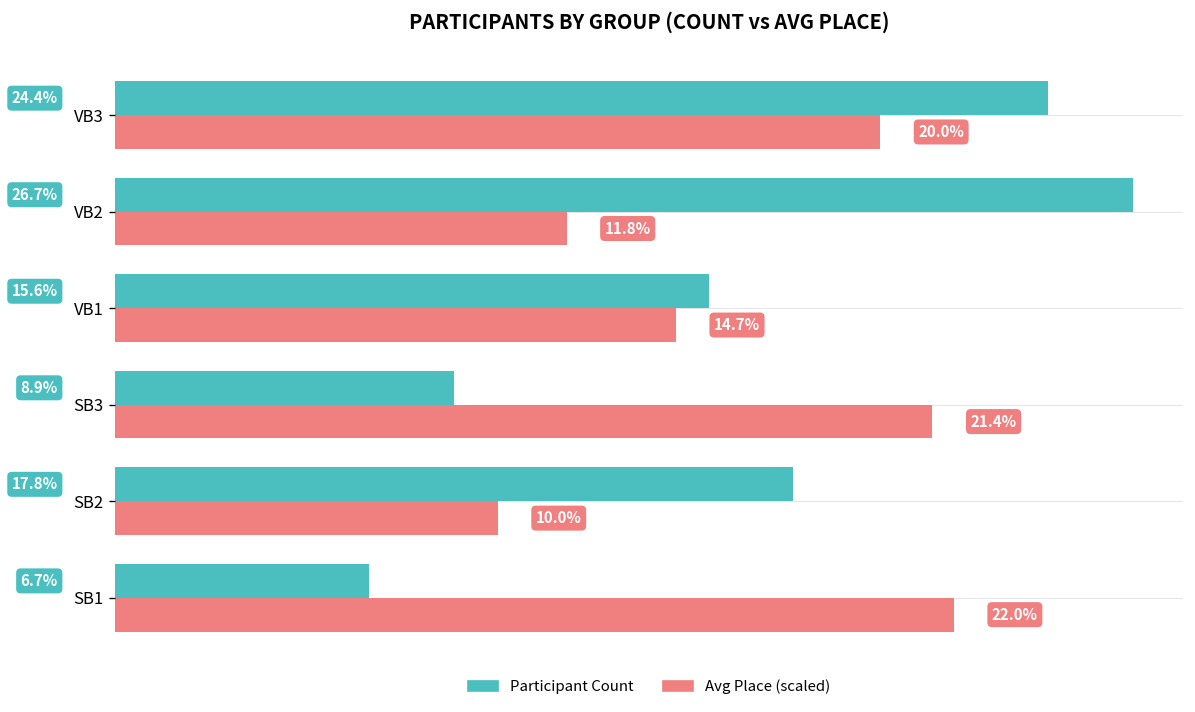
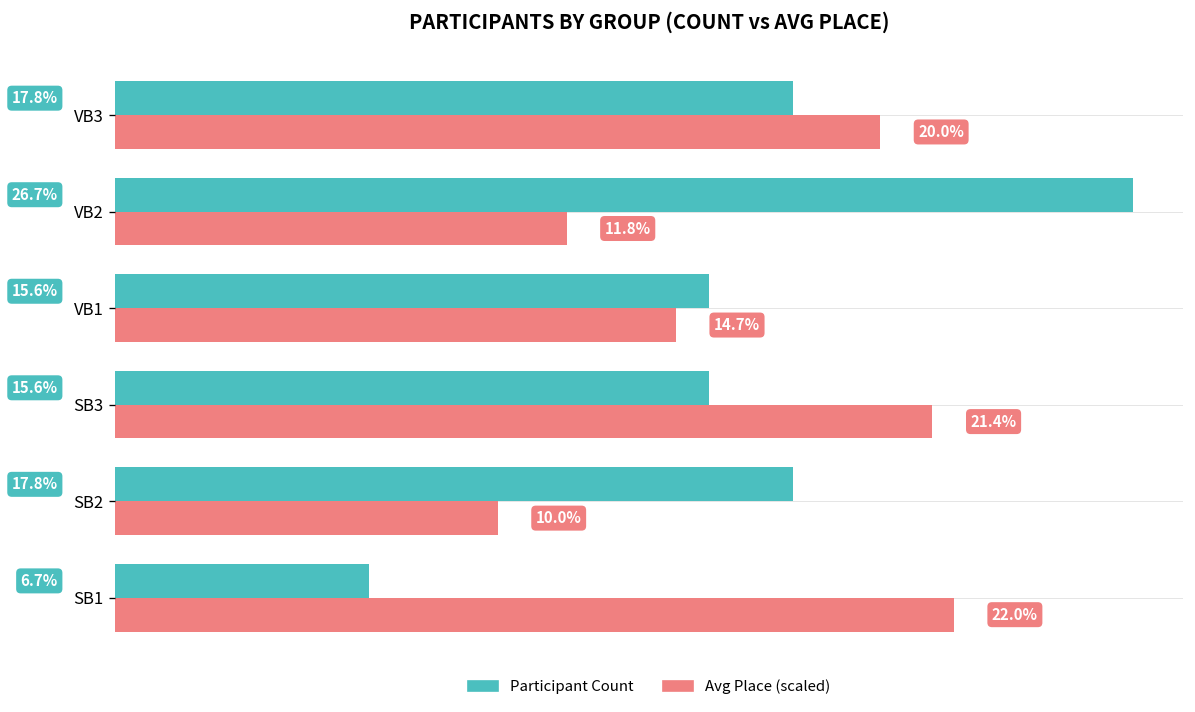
  {
    "Participant Count": {
-     "VB3": "24.4%",
-     "SB3": "8.9%"
+     "VB3": "17.8%",
+     "SB3": "15.6%"
    }
  }
